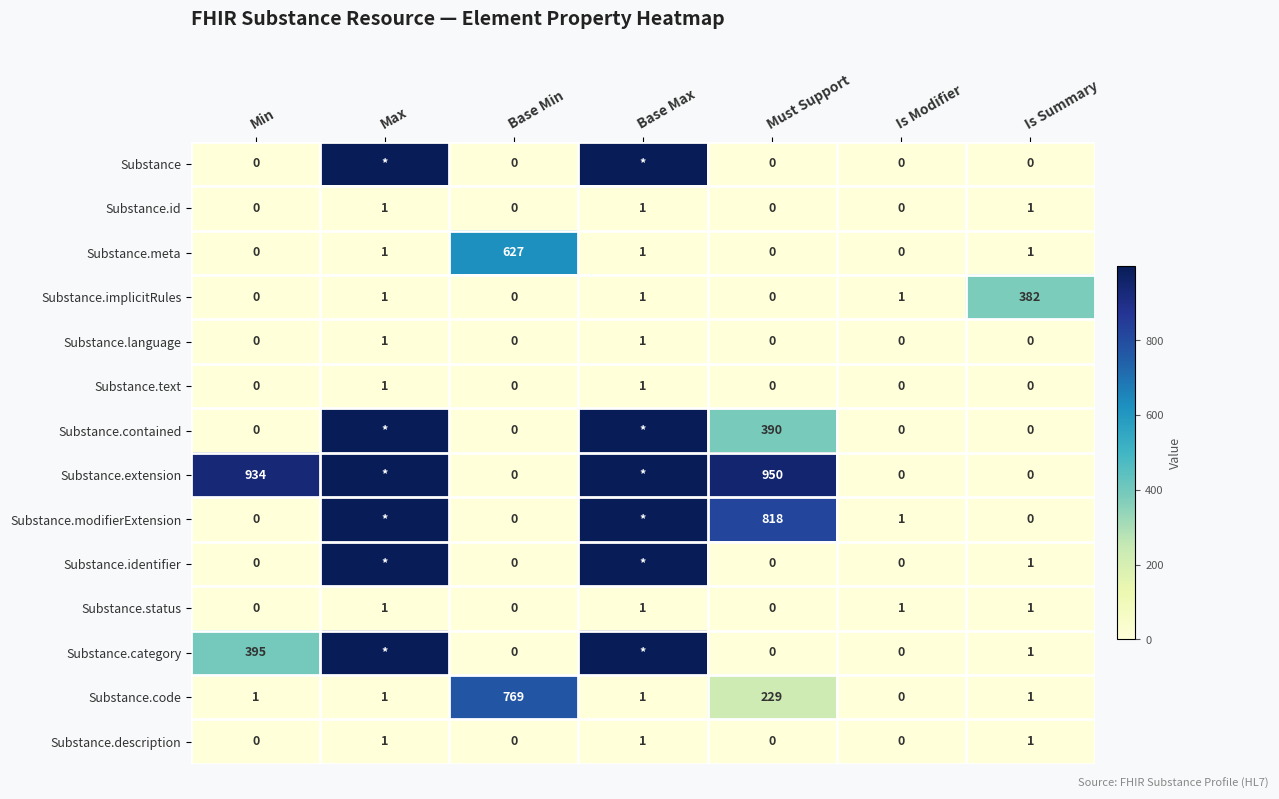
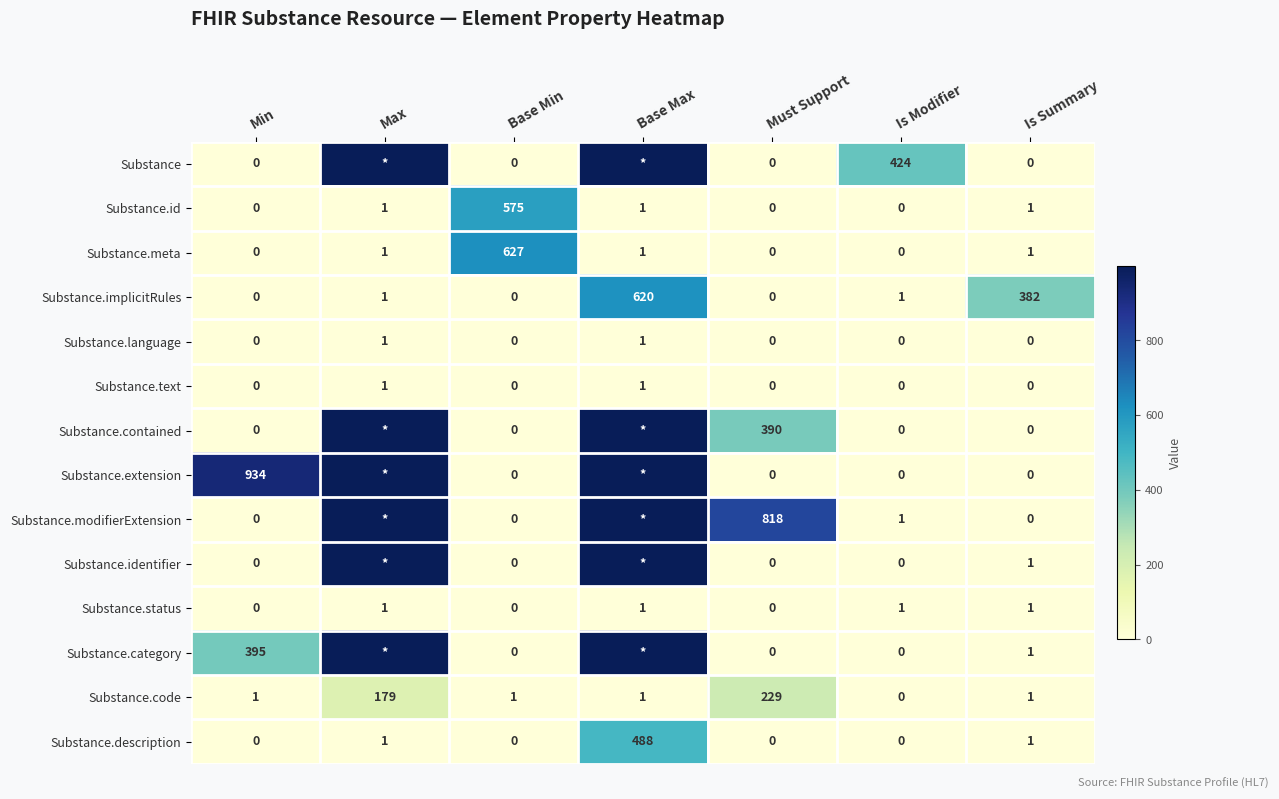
  {
    "Substance": {
      "Min": 0,
      "Base Min": 0,
      "Must Support": 0,
-     "Is Modifier": 0,
+     "Is Modifier": 424,
      "Is Summary": 0
    },
    "Substance.id": {
      "Min": 0,
      "Max": 1,
-     "Base Min": 0,
+     "Base Min": 575,
      "Base Max": 1,
      "Must Support": 0,
      "Is Modifier": 0,
      "Is Summary": 1
    },
    "Substance.meta": {
      "Min": 0,
      "Max": 1,
      "Base Min": 627,
      "Base Max": 1,
      "Must Support": 0,
      "Is Modifier": 0,
      "Is Summary": 1
    },
    "Substance.implicitRules": {
      "Min": 0,
      "Max": 1,
      "Base Min": 0,
-     "Base Max": 1,
+     "Base Max": 620,
      "Must Support": 0,
      "Is Modifier": 1,
      "Is Summary": 382
    },
    "Substance.language": {
      "Min": 0,
      "Max": 1,
      "Base Min": 0,
      "Base Max": 1,
      "Must Support": 0,
      "Is Modifier": 0,
      "Is Summary": 0
    },
    "Substance.text": {
      "Min": 0,
      "Max": 1,
      "Base Min": 0,
      "Base Max": 1,
      "Must Support": 0,
      "Is Modifier": 0,
      "Is Summary": 0
    },
    "Substance.contained": {
      "Min": 0,
      "Base Min": 0,
      "Must Support": 390,
      "Is Modifier": 0,
      "Is Summary": 0
    },
    "Substance.extension": {
      "Min": 934,
      "Base Min": 0,
-     "Must Support": 950,
+     "Must Support": 0,
      "Is Modifier": 0,
      "Is Summary": 0
    },
    "Substance.modifierExtension": {
      "Min": 0,
      "Base Min": 0,
      "Must Support": 818,
      "Is Modifier": 1,
      "Is Summary": 0
    },
    "Substance.identifier": {
      "Min": 0,
      "Base Min": 0,
      "Must Support": 0,
      "Is Modifier": 0,
      "Is Summary": 1
    },
    "Substance.status": {
      "Min": 0,
      "Max": 1,
      "Base Min": 0,
      "Base Max": 1,
      "Must Support": 0,
      "Is Modifier": 1,
      "Is Summary": 1
    },
    "Substance.category": {
      "Min": 395,
      "Base Min": 0,
      "Must Support": 0,
      "Is Modifier": 0,
      "Is Summary": 1
    },
    "Substance.code": {
      "Min": 1,
-     "Max": 1,
-     "Base Min": 769,
+     "Max": 179,
+     "Base Min": 1,
      "Base Max": 1,
      "Must Support": 229,
      "Is Modifier": 0,
      "Is Summary": 1
    },
    "Substance.description": {
      "Min": 0,
      "Max": 1,
      "Base Min": 0,
-     "Base Max": 1,
+     "Base Max": 488,
      "Must Support": 0,
      "Is Modifier": 0,
      "Is Summary": 1
    }
  }
